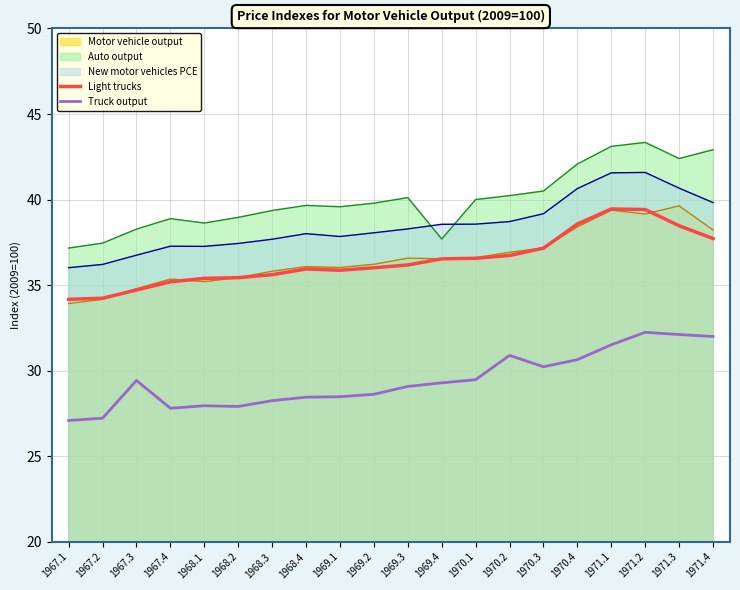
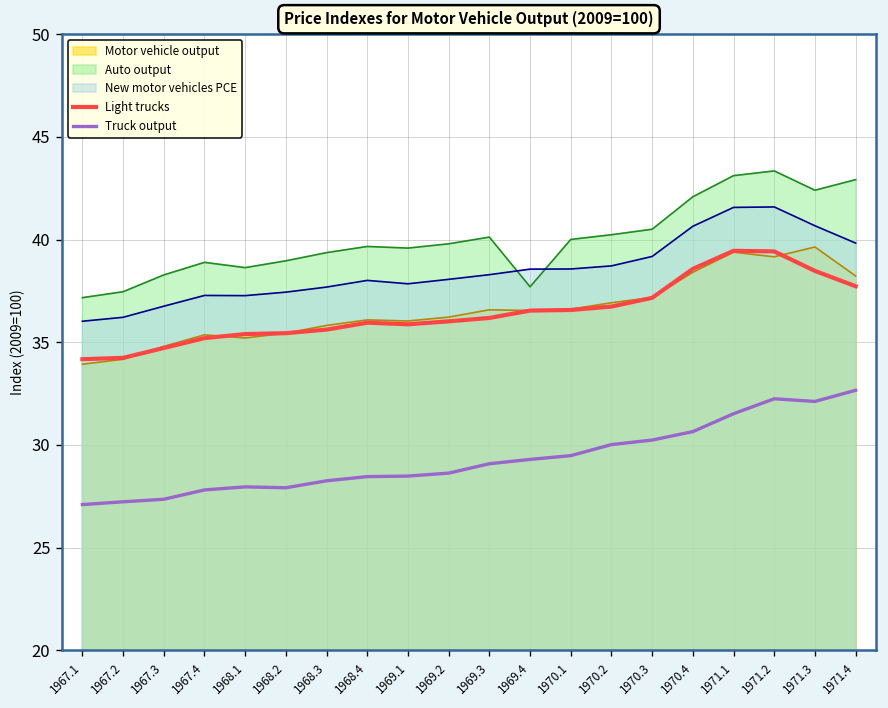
  {
    "Light trucks": {
      "1967.1": 34.2,
      "1967.4": 35.2,
      "1968.1": 35.4,
      "1968.3": 35.6,
      "1969.1": 35.9,
      "1969.2": 36.0,
      "1969.3": 36.2,
      "1970.2": 36.7,
      "1970.4": 38.6,
      "1971.2": 39.4,
      "1971.3": 38.5,
      "1971.4": 37.7
    },
    "Truck output": {
      "1967.1": 27.1,
      "1967.2": 27.2,
-     "1967.3": 29.4,
+     "1967.3": 27.4,
      "1967.4": 27.8,
      "1968.1": 28.0,
      "1968.2": 27.9,
      "1968.3": 28.3,
      "1968.4": 28.5,
      "1969.1": 28.5,
      "1969.2": 28.6,
      "1969.3": 29.1,
      "1969.4": 29.3,
      "1970.1": 29.5,
-     "1970.2": 30.9,
+     "1970.2": 30.0,
      "1970.3": 30.2,
      "1970.4": 30.6,
      "1971.1": 31.5,
      "1971.2": 32.2,
      "1971.3": 32.1,
-     "1971.4": 32.0
+     "1971.4": 32.7
    },
    "Motor vehicle output": {
      "1967.1": 33.9,
      "1967.4": 35.4,
      "1968.1": 35.2,
      "1968.3": 35.8,
      "1969.1": 36.0,
      "1969.2": 36.2,
      "1969.3": 36.6,
      "1970.2": 36.9,
      "1970.4": 38.4,
      "1971.2": 39.2,
      "1971.3": 39.6,
      "1971.4": 38.2
    },
    "Auto output": {
      "1967.1": 37.2,
      "1967.2": 37.5,
      "1967.3": 38.3,
      "1967.4": 38.9,
      "1968.1": 38.6,
      "1968.2": 39.0,
      "1968.3": 39.4,
      "1968.4": 39.7,
      "1969.1": 39.6,
      "1969.2": 39.8,
      "1969.3": 40.1,
      "1969.4": 37.7,
      "1970.1": 40.0,
      "1970.2": 40.2,
      "1970.3": 40.5,
      "1970.4": 42.1,
      "1971.1": 43.1,
      "1971.2": 43.3,
      "1971.3": 42.4,
      "1971.4": 42.9
    },
    "New motor vehicles PCE": {
      "1967.1": 36.0,
      "1967.2": 36.2,
      "1967.3": 36.8,
      "1967.4": 37.3,
      "1968.1": 37.3,
      "1968.2": 37.4,
      "1968.3": 37.7,
      "1968.4": 38.0,
      "1969.1": 37.8,
      "1969.2": 38.1,
      "1969.3": 38.3,
      "1969.4": 38.6,
      "1970.1": 38.6,
      "1970.2": 38.7,
      "1970.3": 39.2,
      "1970.4": 40.6,
      "1971.1": 41.6,
      "1971.2": 41.6,
      "1971.3": 40.7,
      "1971.4": 39.8
    }
  }
